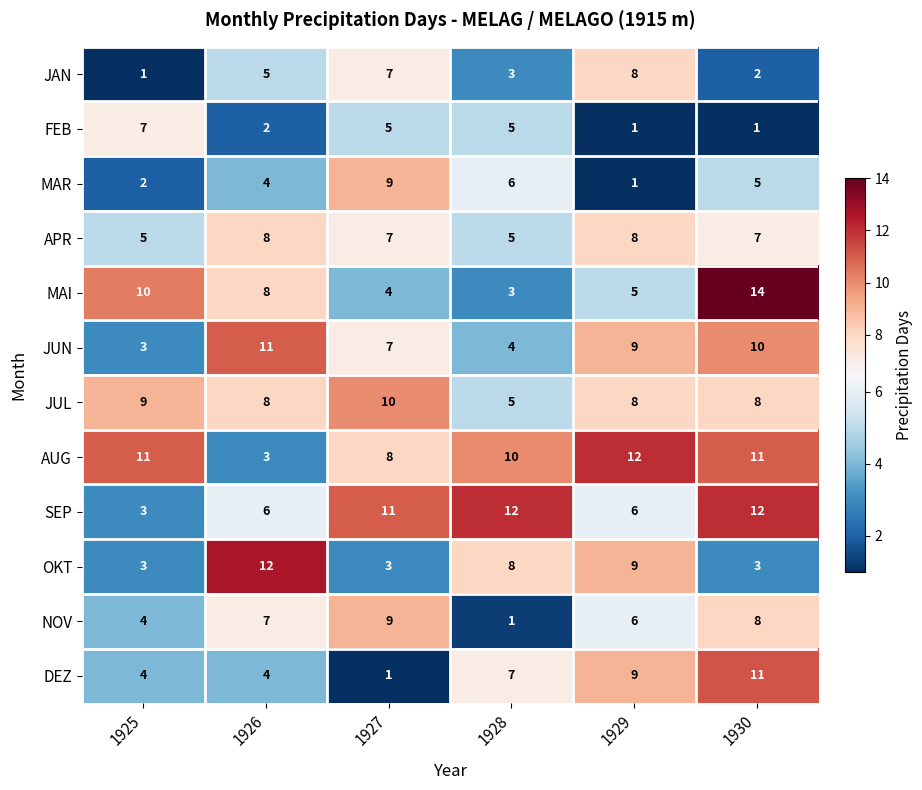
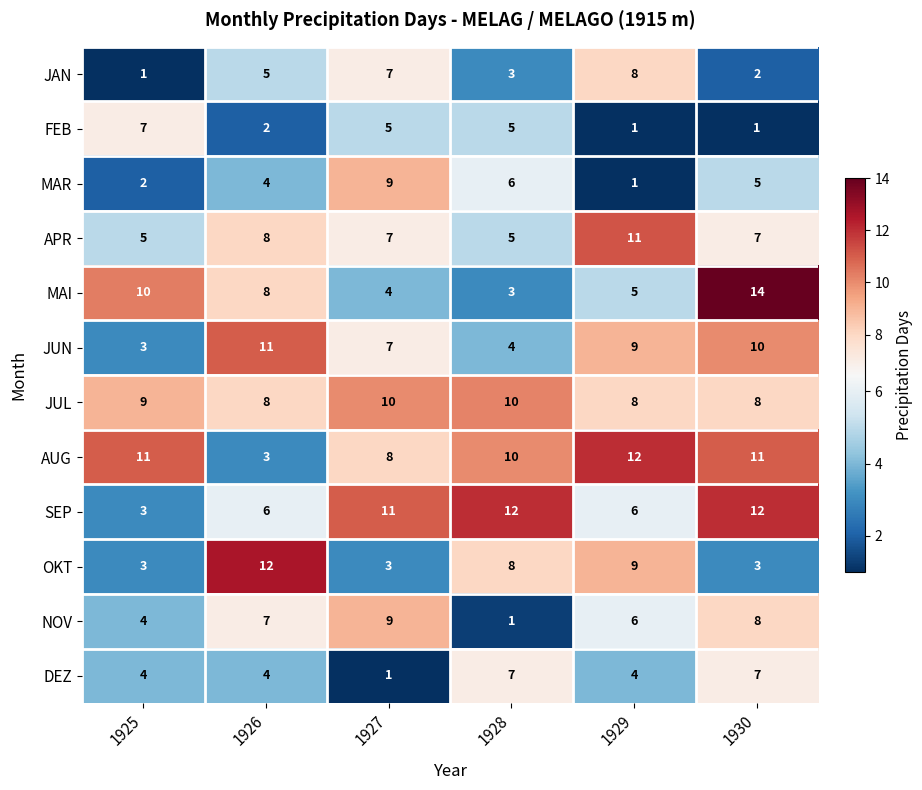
  {
    "JAN": {
      "1925": 1,
      "1926": 5,
      "1927": 7,
      "1928": 3,
      "1929": 8,
      "1930": 2
    },
    "FEB": {
      "1925": 7,
      "1926": 2,
      "1927": 5,
      "1928": 5,
      "1929": 1,
      "1930": 1
    },
    "MAR": {
      "1925": 2,
      "1926": 4,
      "1927": 9,
      "1928": 6,
      "1929": 1,
      "1930": 5
    },
    "APR": {
      "1925": 5,
      "1926": 8,
      "1927": 7,
      "1928": 5,
-     "1929": 8,
+     "1929": 11,
      "1930": 7
    },
    "MAI": {
      "1925": 10,
      "1926": 8,
      "1927": 4,
      "1928": 3,
      "1929": 5,
      "1930": 14
    },
    "JUN": {
      "1925": 3,
      "1926": 11,
      "1927": 7,
      "1928": 4,
      "1929": 9,
      "1930": 10
    },
    "JUL": {
      "1925": 9,
      "1926": 8,
      "1927": 10,
-     "1928": 5,
+     "1928": 10,
      "1929": 8,
      "1930": 8
    },
    "AUG": {
      "1925": 11,
      "1926": 3,
      "1927": 8,
      "1928": 10,
      "1929": 12,
      "1930": 11
    },
    "SEP": {
      "1925": 3,
      "1926": 6,
      "1927": 11,
      "1928": 12,
      "1929": 6,
      "1930": 12
    },
    "OKT": {
      "1925": 3,
      "1926": 12,
      "1927": 3,
      "1928": 8,
      "1929": 9,
      "1930": 3
    },
    "NOV": {
      "1925": 4,
      "1926": 7,
      "1927": 9,
      "1928": 1,
      "1929": 6,
      "1930": 8
    },
    "DEZ": {
      "1925": 4,
      "1926": 4,
      "1927": 1,
      "1928": 7,
-     "1929": 9,
-     "1930": 11
+     "1929": 4,
+     "1930": 7
    }
  }
